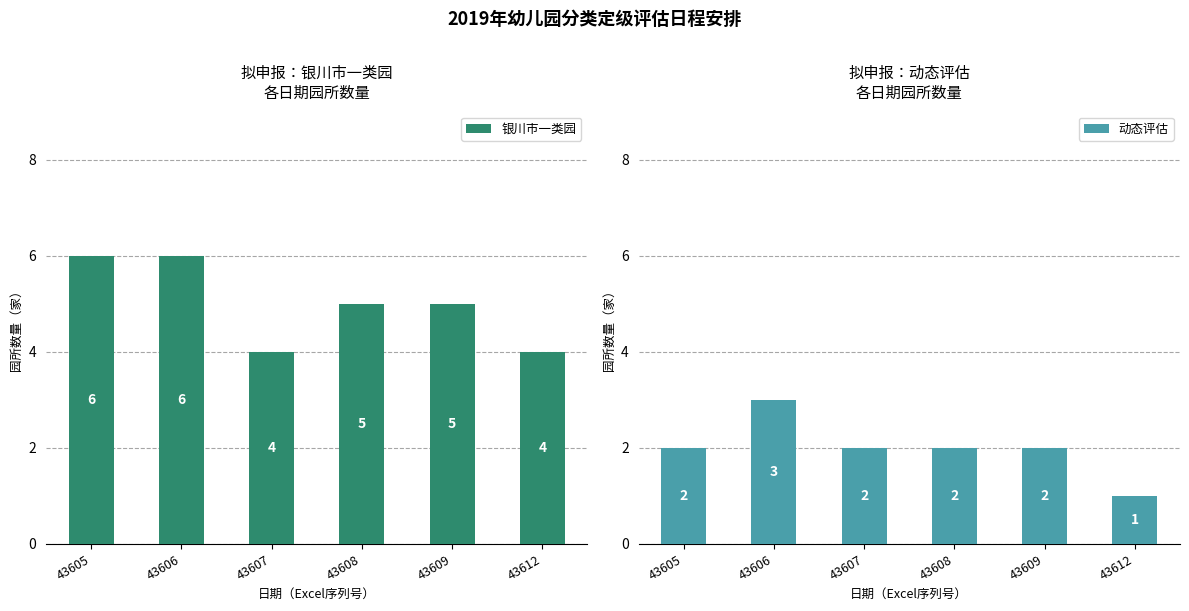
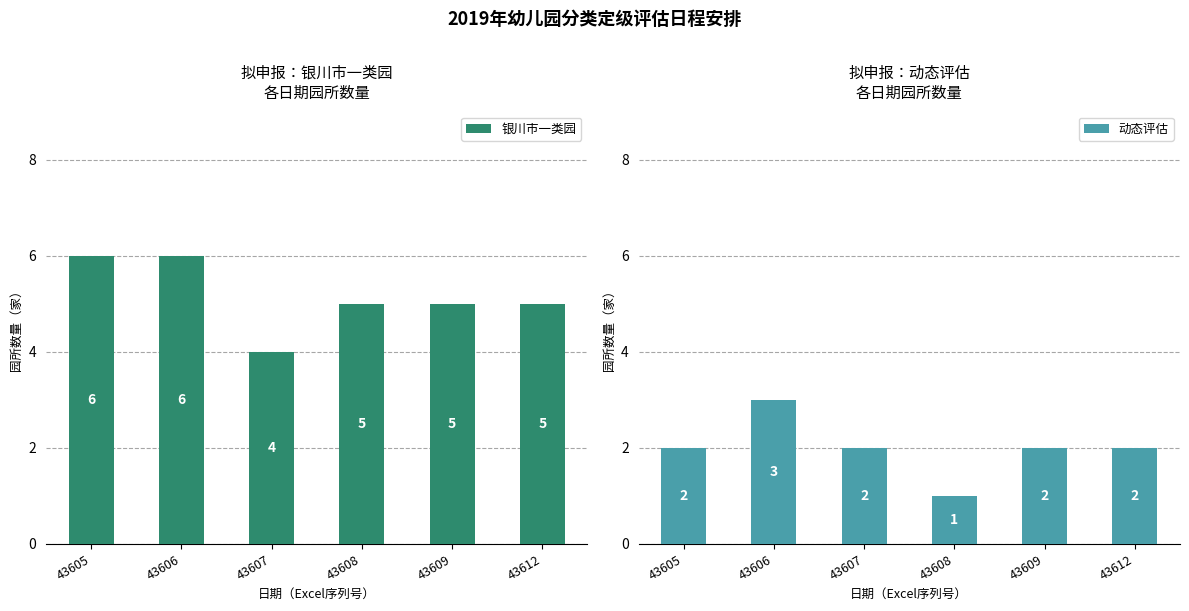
  {
    "拟申报：银川市一类园 各日期园所数量": {
      "43605": 6,
      "43606": 6,
      "43607": 4,
      "43608": 5,
      "43609": 5,
-     "43612": 4
+     "43612": 5
    },
    "拟申报：动态评估 各日期园所数量": {
      "43605": 2,
      "43606": 3,
      "43607": 2,
-     "43608": 2,
+     "43608": 1,
      "43609": 2,
-     "43612": 1
+     "43612": 2
    }
  }
